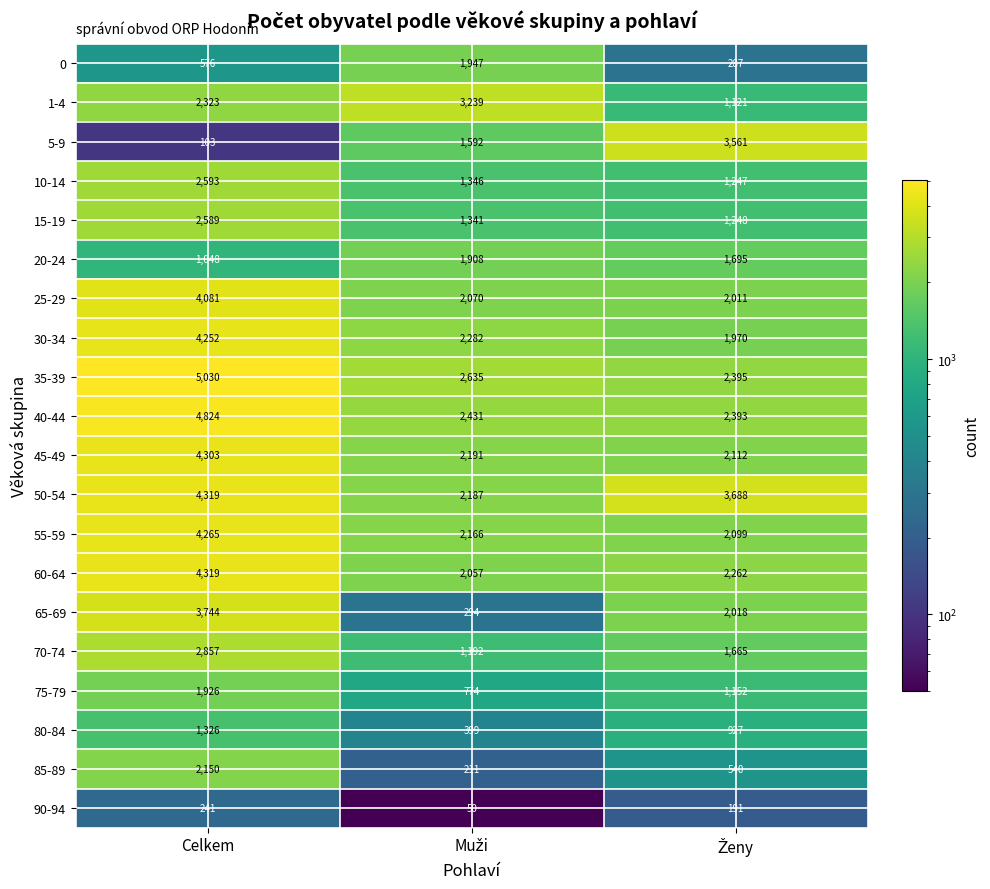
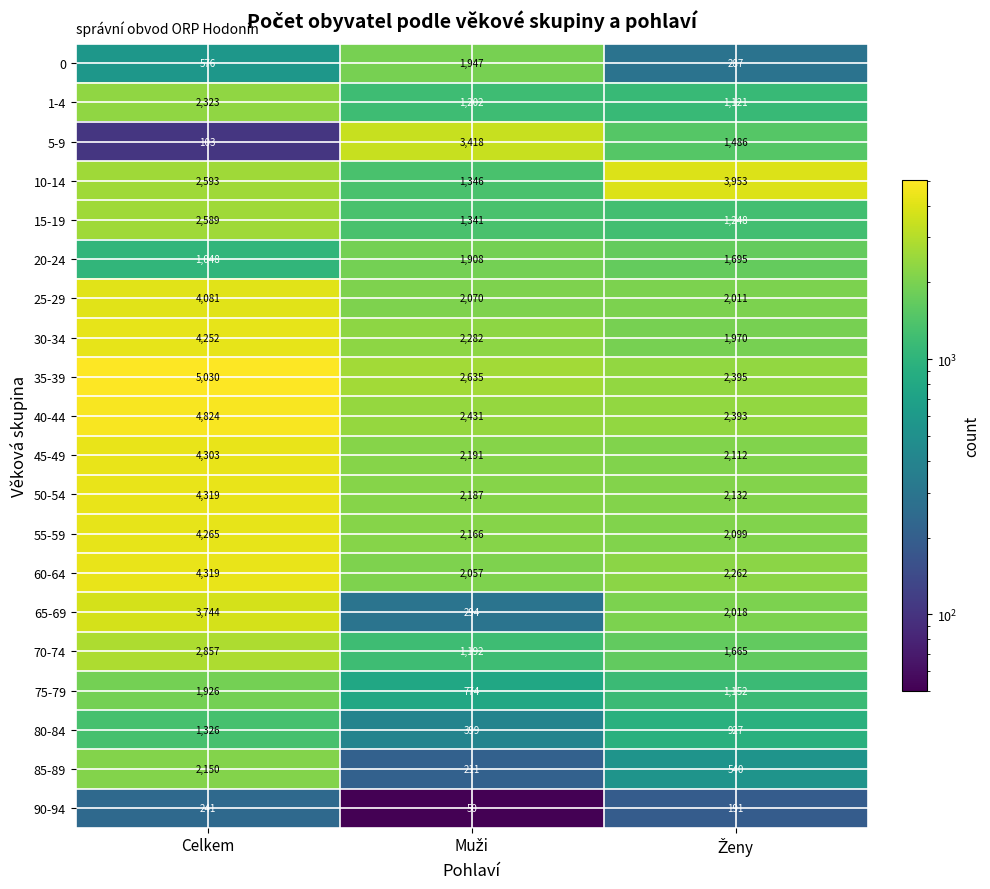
  {
    "0": {
      "Celkem": "576",
      "Muži": "1,947",
      "Ženy": "287"
    },
    "1-4": {
      "Celkem": "2,323",
-     "Muži": "3,239",
+     "Muži": "1,202",
      "Ženy": "1,121"
    },
    "5-9": {
      "Celkem": "103",
-     "Muži": "1,592",
-     "Ženy": "3,561"
+     "Muži": "3,418",
+     "Ženy": "1,486"
    },
    "10-14": {
      "Celkem": "2,593",
      "Muži": "1,346",
-     "Ženy": "1,247"
+     "Ženy": "3,953"
    },
    "15-19": {
      "Celkem": "2,589",
      "Muži": "1,341",
      "Ženy": "1,248"
    },
    "20-24": {
      "Celkem": "1,048",
      "Muži": "1,908",
      "Ženy": "1,695"
    },
    "25-29": {
      "Celkem": "4,081",
      "Muži": "2,070",
      "Ženy": "2,011"
    },
    "30-34": {
      "Celkem": "4,252",
      "Muži": "2,282",
      "Ženy": "1,970"
    },
    "35-39": {
      "Celkem": "5,030",
      "Muži": "2,635",
      "Ženy": "2,395"
    },
    "40-44": {
      "Celkem": "4,824",
      "Muži": "2,431",
      "Ženy": "2,393"
    },
    "45-49": {
      "Celkem": "4,303",
      "Muži": "2,191",
      "Ženy": "2,112"
    },
    "50-54": {
      "Celkem": "4,319",
      "Muži": "2,187",
-     "Ženy": "3,688"
+     "Ženy": "2,132"
    },
    "55-59": {
      "Celkem": "4,265",
      "Muži": "2,166",
      "Ženy": "2,099"
    },
    "60-64": {
      "Celkem": "4,319",
      "Muži": "2,057",
      "Ženy": "2,262"
    },
    "65-69": {
      "Celkem": "3,744",
      "Muži": "294",
      "Ženy": "2,018"
    },
    "70-74": {
      "Celkem": "2,857",
      "Muži": "1,192",
      "Ženy": "1,665"
    },
    "75-79": {
      "Celkem": "1,926",
      "Muži": "774",
      "Ženy": "1,152"
    },
    "80-84": {
      "Celkem": "1,326",
      "Muži": "399",
      "Ženy": "927"
    },
    "85-89": {
      "Celkem": "2,150",
      "Muži": "211",
      "Ženy": "540"
    },
    "90-94": {
      "Celkem": "241",
      "Muži": "50",
      "Ženy": "191"
    }
  }
